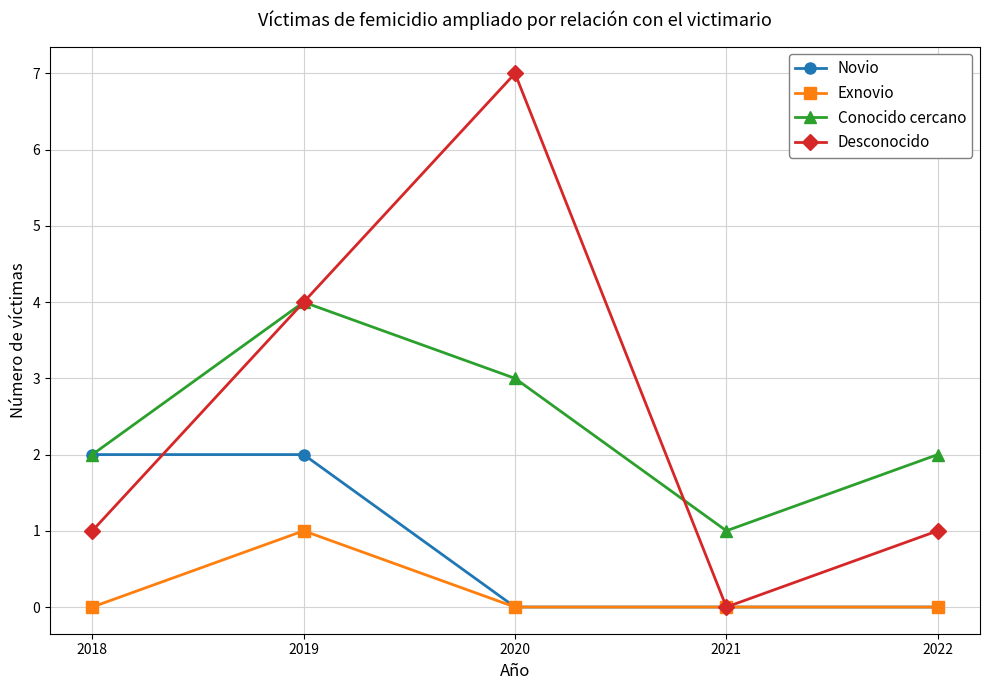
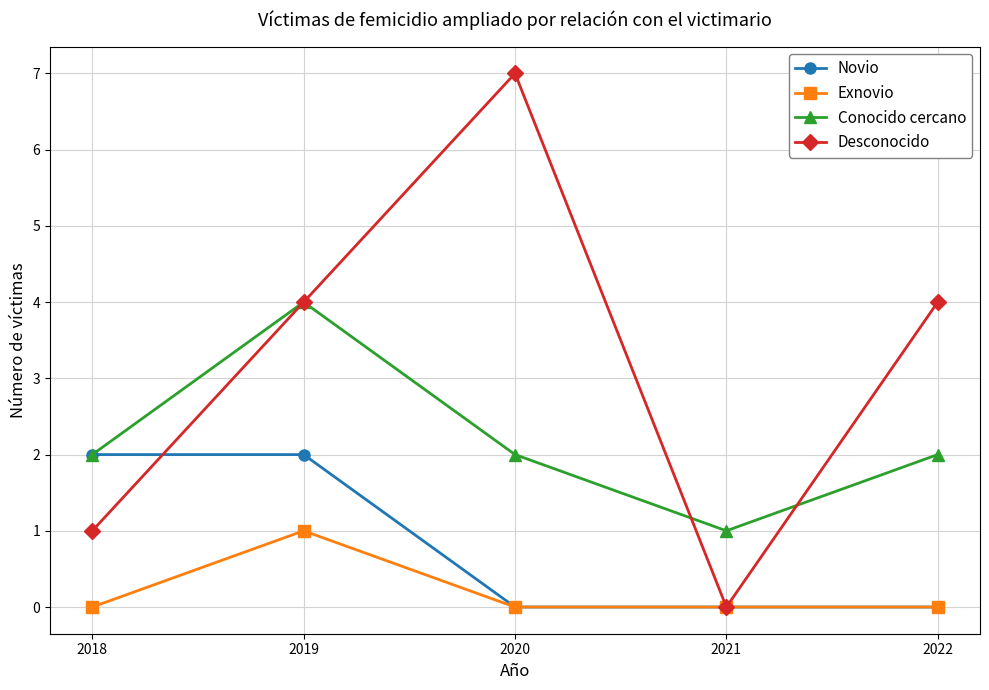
  {
    "Novio": {
      "2019": 2
    },
    "Exnovio": {
      "2018": 0,
      "2019": 1
    },
    "Conocido cercano": {
-     "2020": 3,
+     "2020": 2,
      "2021": 1,
      "2022": 2
    },
    "Desconocido": {
      "2018": 1,
      "2020": 7,
-     "2022": 1
+     "2022": 4
    }
  }
